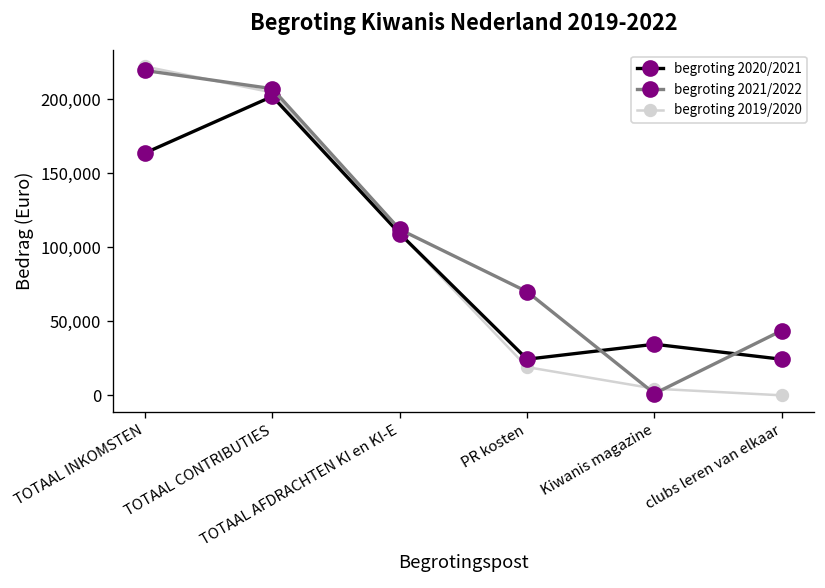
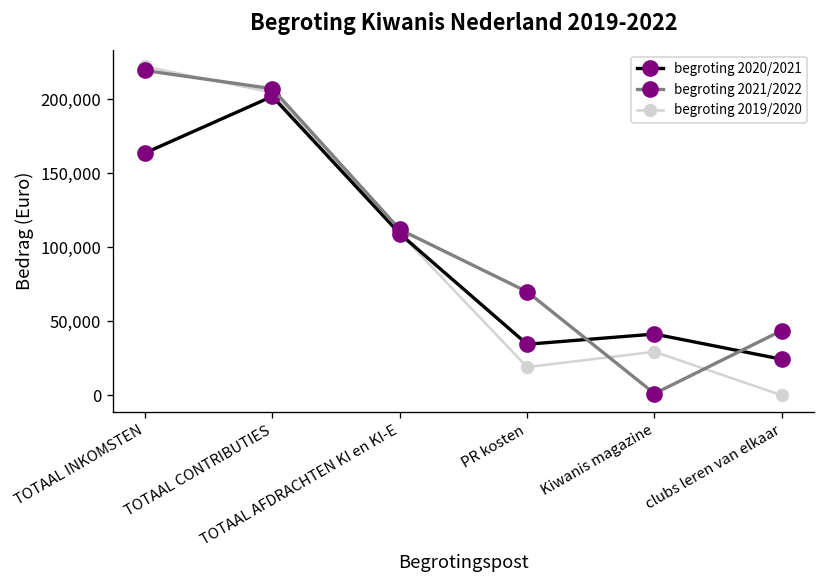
  {
    "begroting 2020/2021": {
      "TOTAAL INKOMSTEN": "164,000",
      "TOTAAL CONTRIBUTIES": "202,000",
-     "PR kosten": "24,000",
-     "Kiwanis magazine": "35,000",
+     "PR kosten": "35,000",
+     "Kiwanis magazine": "41,000",
      "clubs leren van elkaar": "24,000"
    },
    "begroting 2021/2022": {
      "TOTAAL INKOMSTEN": "219,000",
      "TOTAAL CONTRIBUTIES": "207,000",
      "TOTAAL AFDRACHTEN KI en KI-E": "112,000",
      "PR kosten": "70,000",
      "Kiwanis magazine": "1,000",
      "clubs leren van elkaar": "44,000"
    },
    "begroting 2019/2020": {
      "TOTAAL INKOMSTEN": "222,000",
      "TOTAAL CONTRIBUTIES": "204,000",
      "PR kosten": "19,000",
-     "Kiwanis magazine": "5,000",
+     "Kiwanis magazine": "29,000",
      "clubs leren van elkaar": "0"
    }
  }
